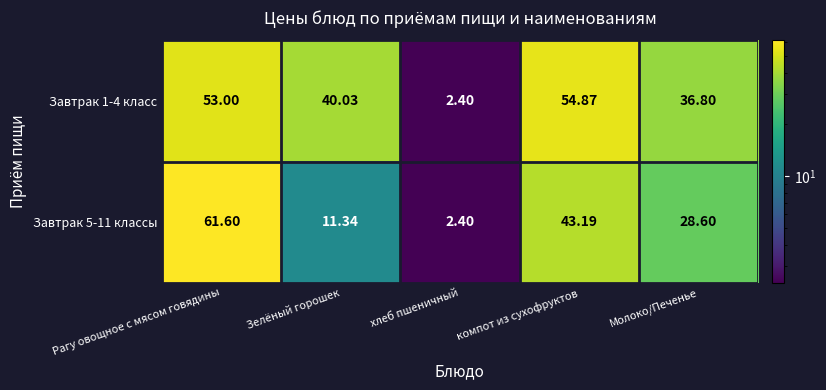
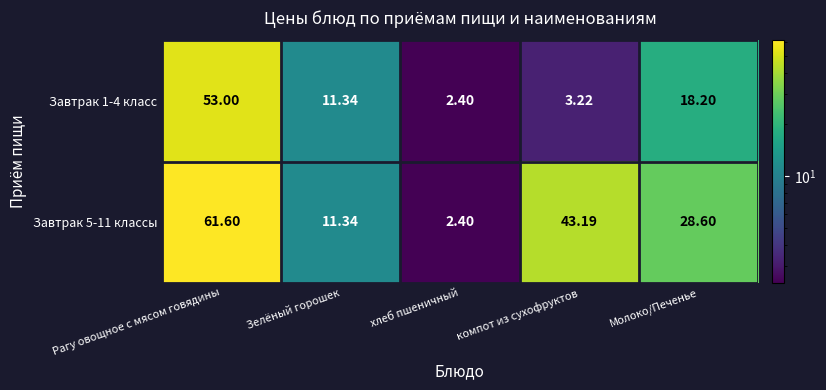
  {
    "Завтрак 1-4 класс": {
      "Рагу овощное с мясом говядины": 53.00,
-     "Зелёный горошек": 40.03,
+     "Зелёный горошек": 11.34,
      "хлеб пшеничный": 2.40,
-     "компот из сухофруктов": 54.87,
-     "Молоко/Печенье": 36.80
+     "компот из сухофруктов": 3.22,
+     "Молоко/Печенье": 18.20
    },
    "Завтрак 5-11 классы": {
      "Рагу овощное с мясом говядины": 61.60,
      "Зелёный горошек": 11.34,
      "хлеб пшеничный": 2.40,
      "компот из сухофруктов": 43.19,
      "Молоко/Печенье": 28.60
    }
  }
